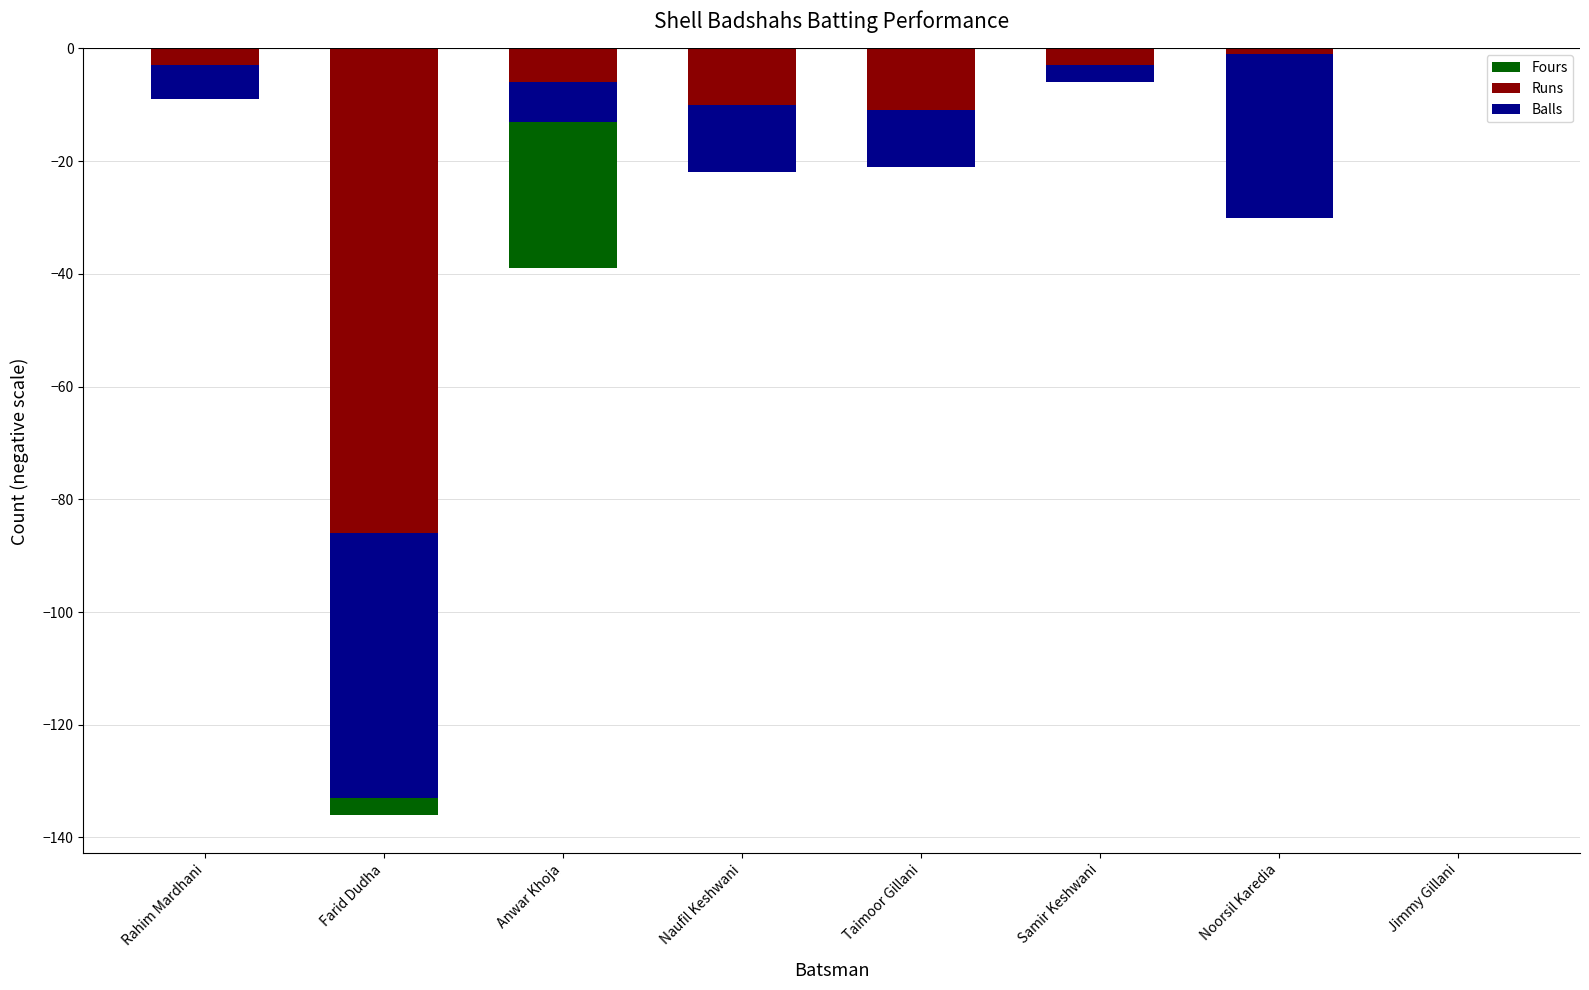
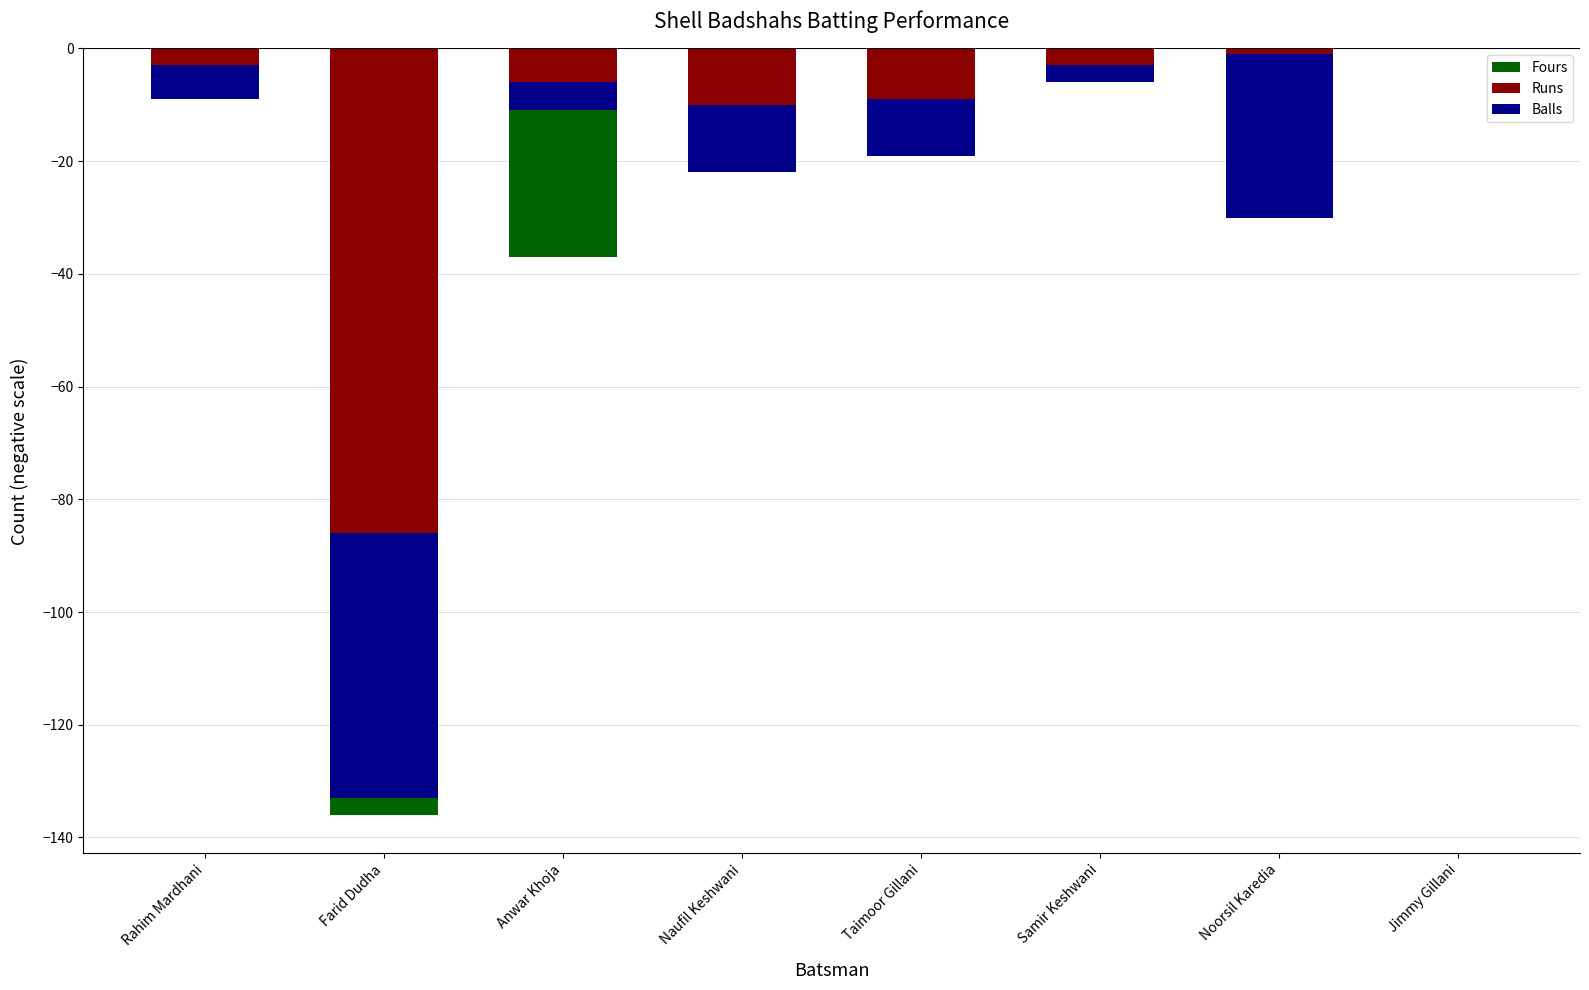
  {
    "Runs": {
      "Rahim Mardhani": -3,
      "Farid Dudha": -86,
      "Anwar Khoja": -6,
      "Naufil Keshwani": -10,
-     "Taimoor Gillani": -11,
+     "Taimoor Gillani": -9,
      "Samir Keshwani": -3,
      "Noorsil Karedia": -1,
      "Jimmy Gillani": 0
    },
    "Balls": {
      "Rahim Mardhani": -6,
      "Farid Dudha": -47,
-     "Anwar Khoja": -7,
+     "Anwar Khoja": -5,
      "Naufil Keshwani": -12,
      "Taimoor Gillani": -10,
      "Samir Keshwani": -3,
      "Noorsil Karedia": -29,
      "Jimmy Gillani": 0
    },
    "Fours": {
      "Rahim Mardhani": 0,
      "Farid Dudha": -3,
      "Anwar Khoja": -26,
      "Naufil Keshwani": 0,
      "Taimoor Gillani": 0,
      "Samir Keshwani": 0,
      "Noorsil Karedia": 0,
      "Jimmy Gillani": 0
    }
  }
